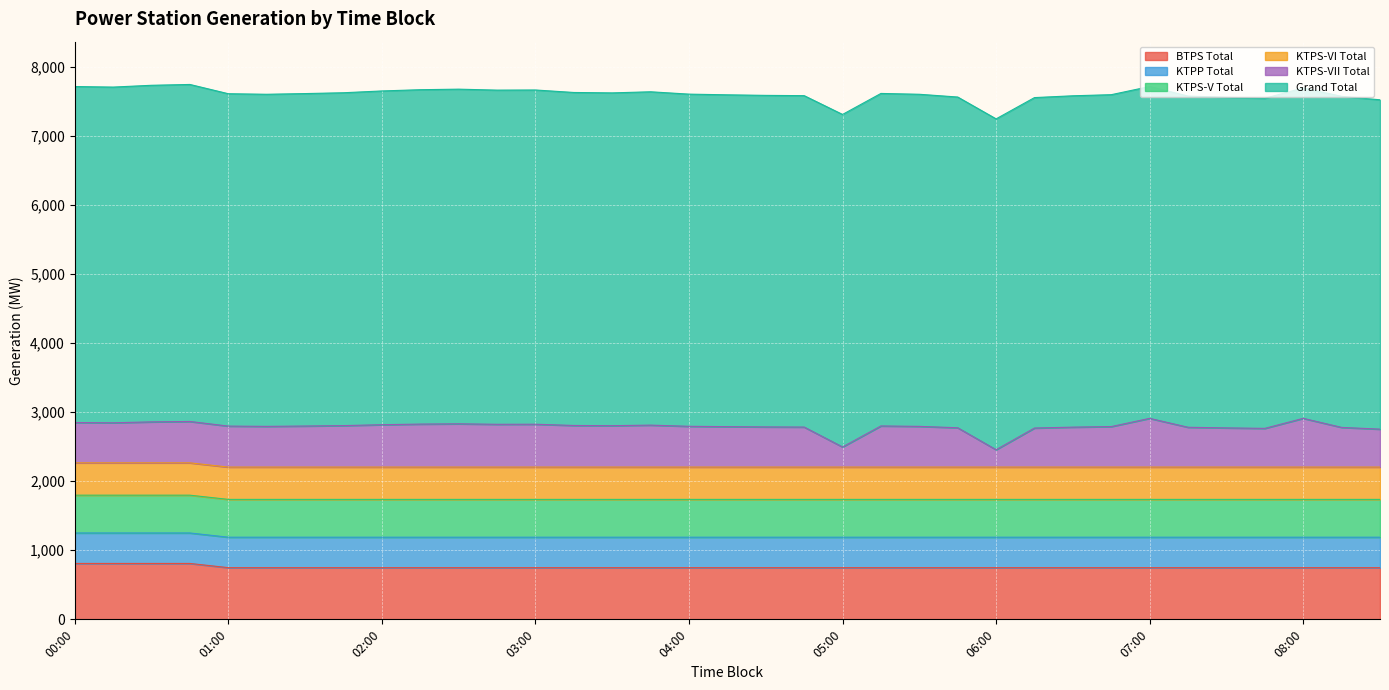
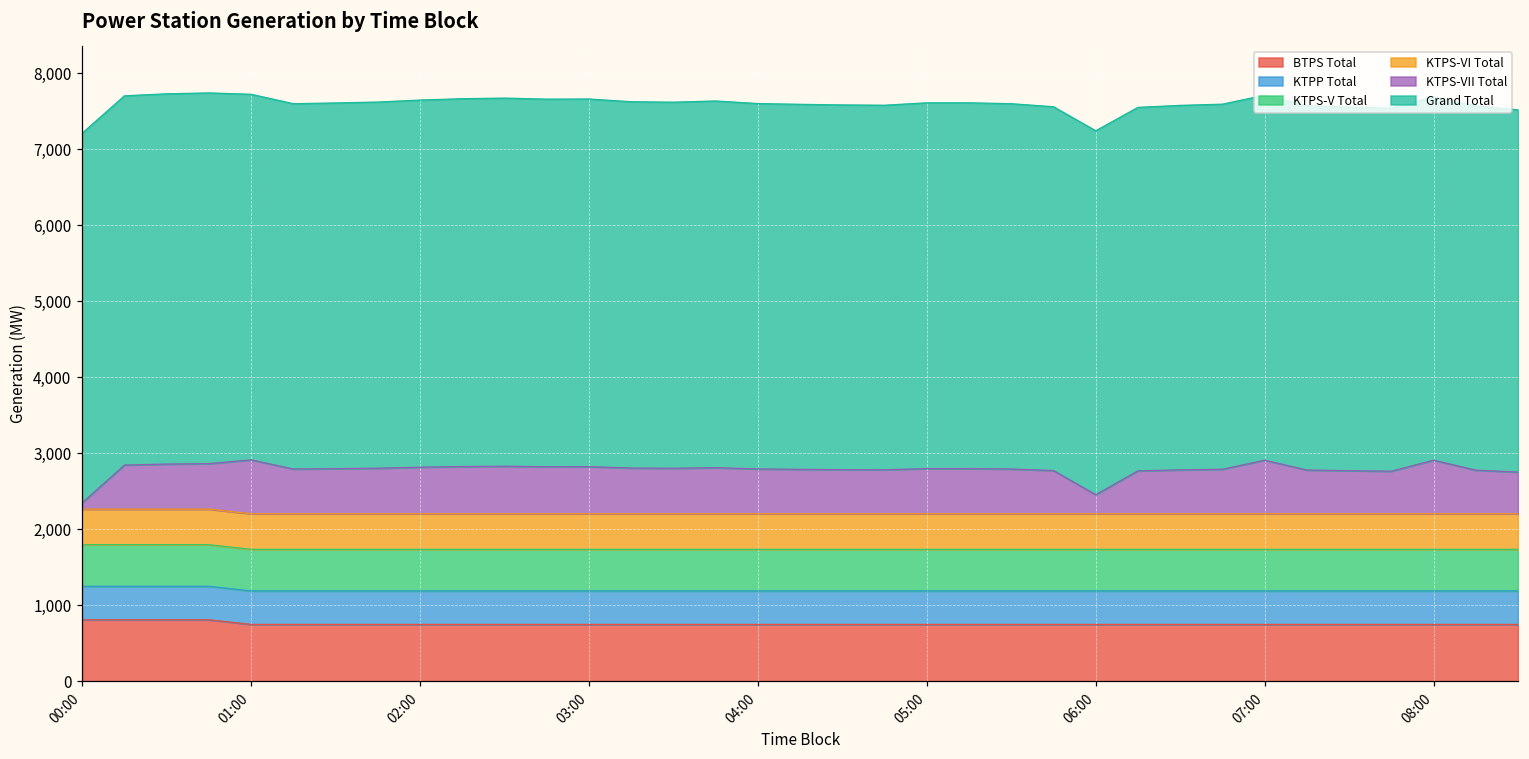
  {
    "BTPS Total": {
      "00:00": 800,
      "01:00": 700,
      "02:00": 700,
      "03:00": 700,
      "04:00": 700,
      "05:00": 700,
      "06:00": 700,
      "07:00": 700,
      "08:00": 700
    },
    "KTPP Total": {
      "00:00": 400,
      "01:00": 400,
      "02:00": 400,
      "03:00": 400,
      "04:00": 400,
      "05:00": 400,
      "06:00": 400,
      "07:00": 400,
      "08:00": 400
    },
    "KTPS-VI Total": {
      "00:00": 500,
      "01:00": 500,
      "02:00": 500,
      "03:00": 500,
      "04:00": 500,
      "05:00": 500,
      "06:00": 500,
      "07:00": 500,
      "08:00": 500
    },
    "KTPS-VII Total": {
-     "00:00": 600,
-     "01:00": 600,
+     "00:00": 100,
+     "01:00": 700,
      "02:00": 600,
      "03:00": 600,
      "04:00": 600,
-     "05:00": 300,
+     "05:00": 600,
      "06:00": 300,
      "07:00": 700,
      "08:00": 700
    }
  }
